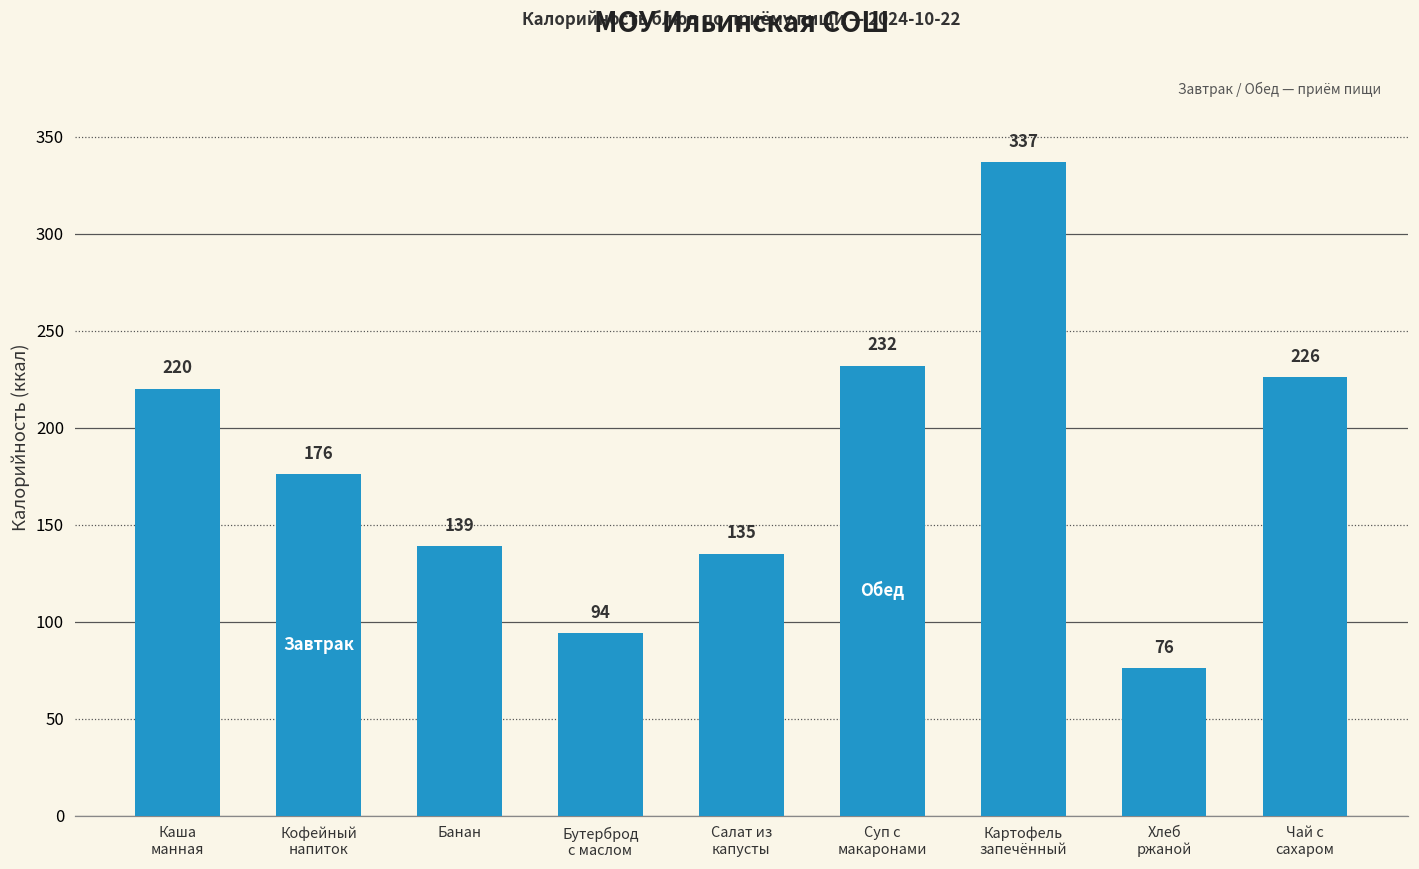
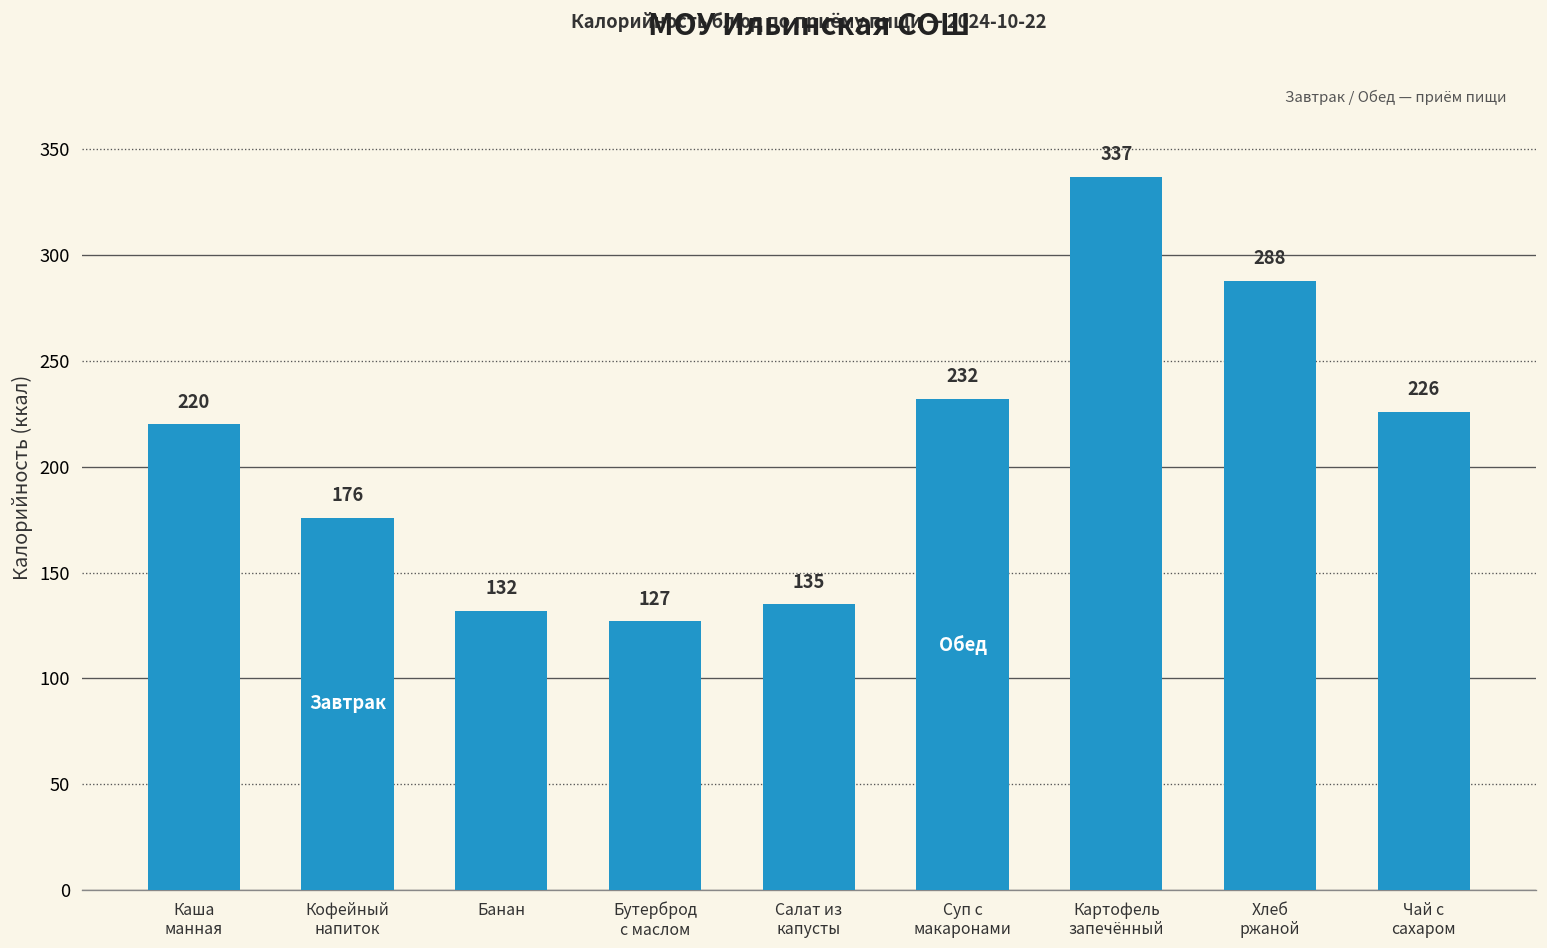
  {
    "Каша манная": 220,
    "Кофейный напиток": 176,
-   "Банан": 139,
-   "Бутерброд с маслом": 94,
+   "Банан": 132,
+   "Бутерброд с маслом": 127,
    "Салат из капусты": 135,
    "Суп с макаронами": 232,
    "Картофель запечённый": 337,
-   "Хлеб ржаной": 76,
+   "Хлеб ржаной": 288,
    "Чай с сахаром": 226
  }
